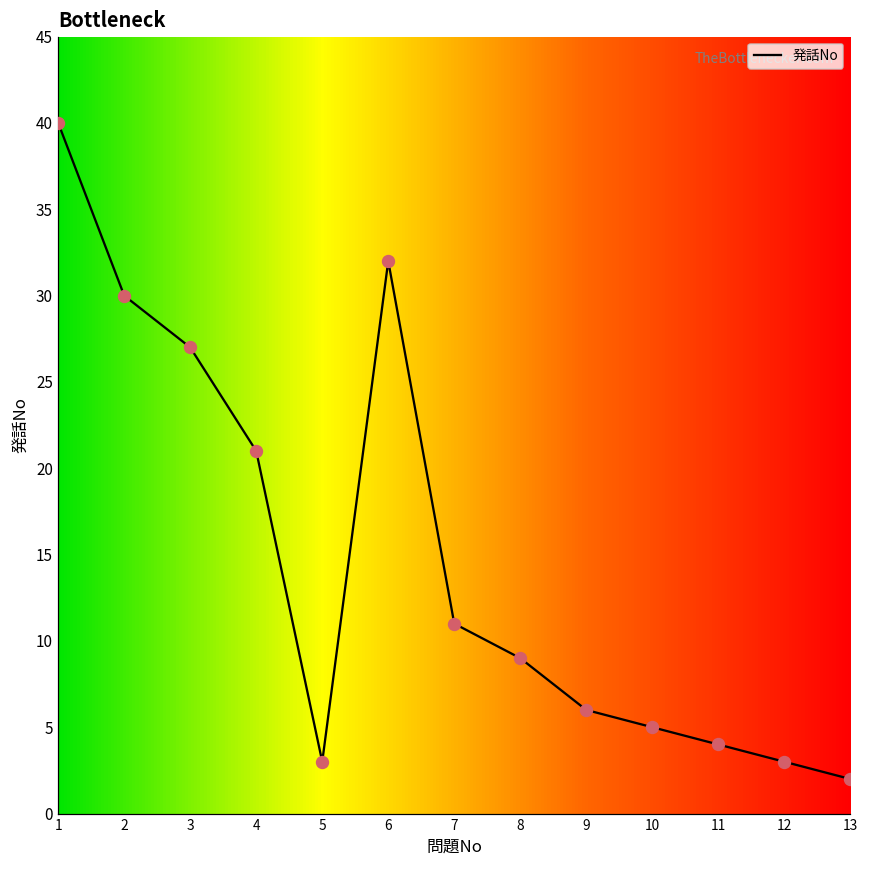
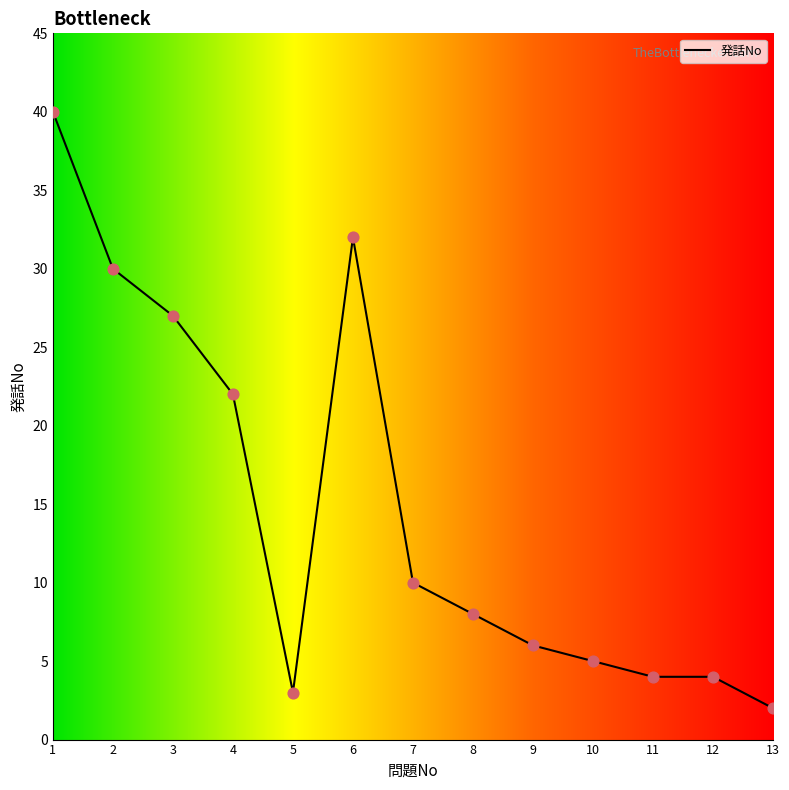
  {
    "1": 40,
    "2": 30,
    "3": 27,
-   "4": 21,
+   "4": 22,
    "5": 3,
    "6": 32,
-   "7": 11,
-   "8": 9,
+   "7": 10,
+   "8": 8,
    "9": 6,
    "10": 5,
    "11": 4,
-   "12": 3,
+   "12": 4,
    "13": 2
  }
